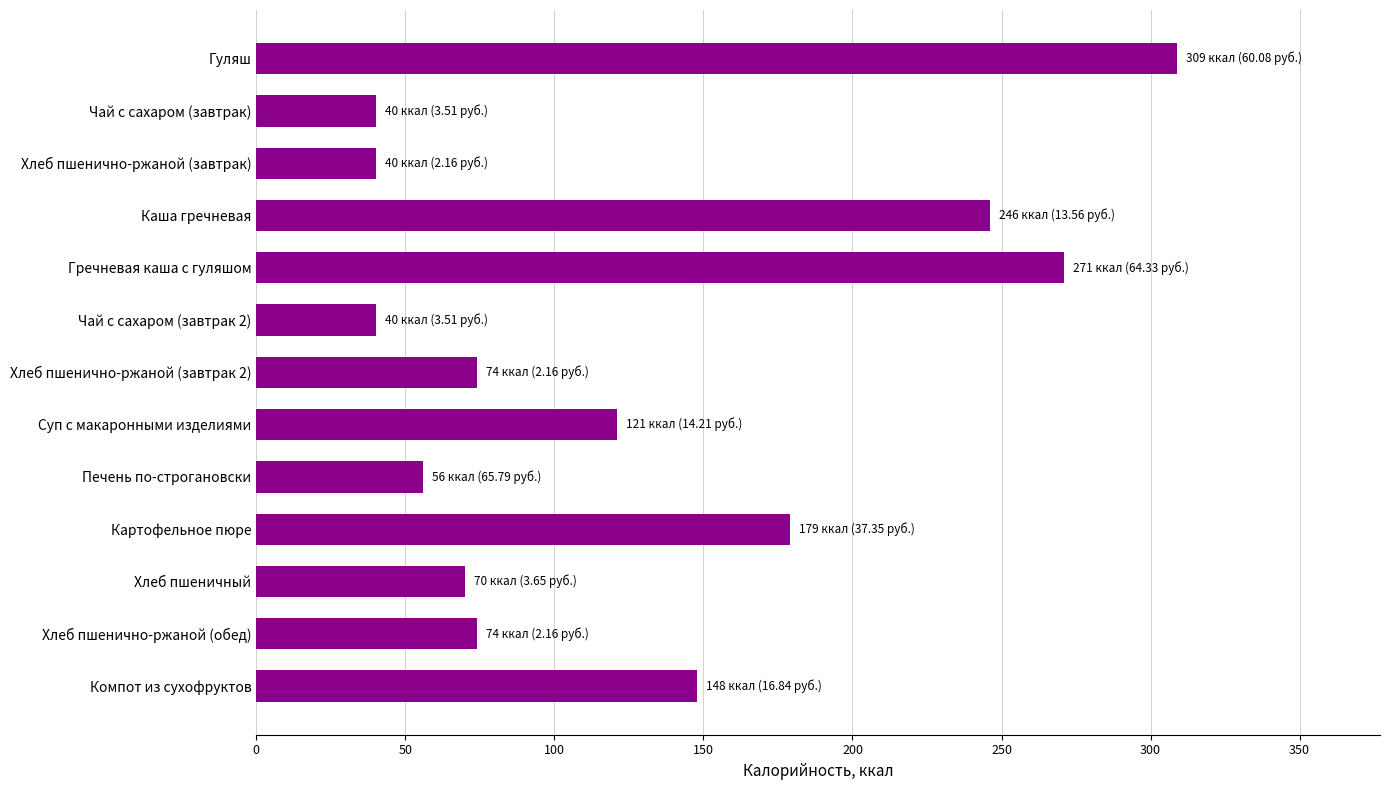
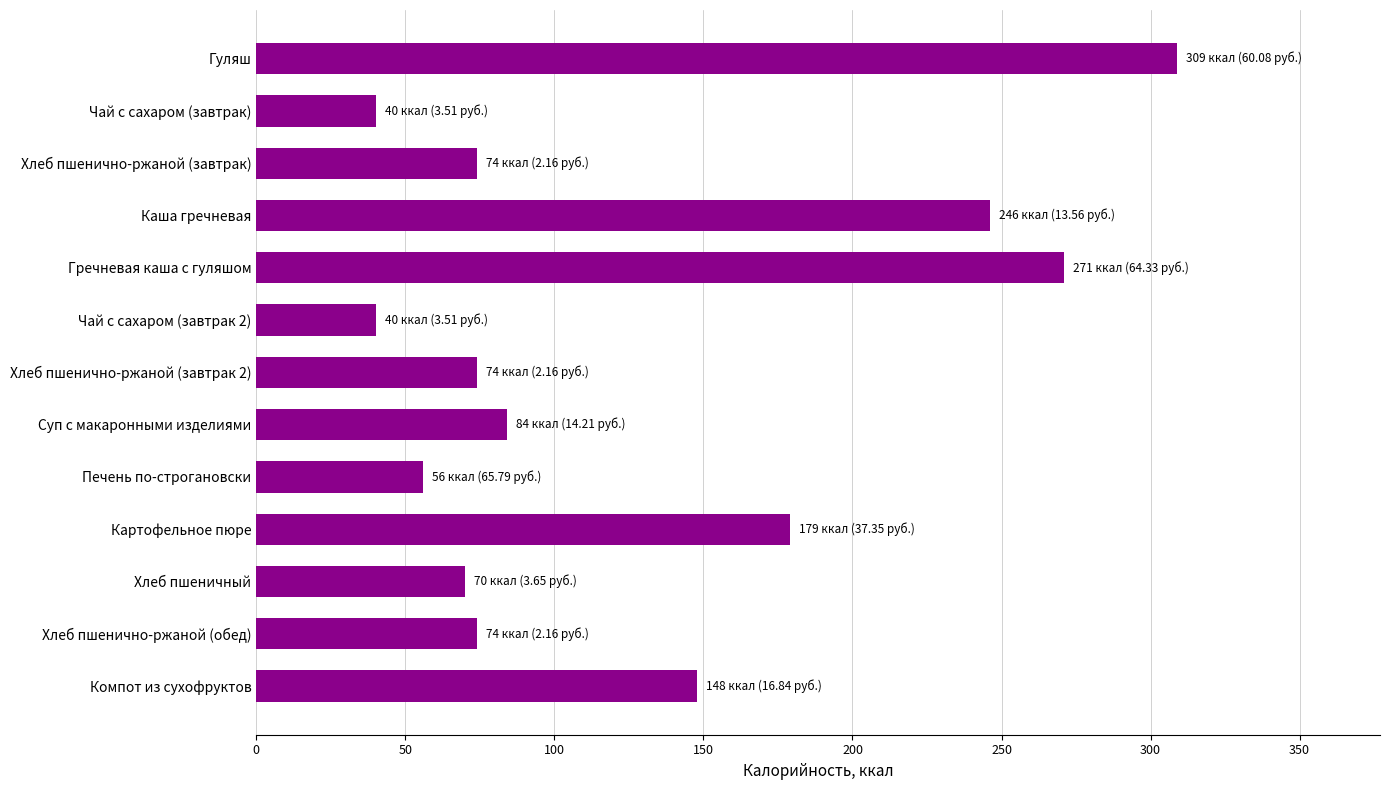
  {
    "Гуляш": 309,
    "Чай с сахаром (завтрак)": 40,
-   "Хлеб пшенично-ржаной (завтрак)": 40,
+   "Хлеб пшенично-ржаной (завтрак)": 74,
    "Каша гречневая": 246,
    "Гречневая каша с гуляшом": 271,
    "Чай с сахаром (завтрак 2)": 40,
    "Хлеб пшенично-ржаной (завтрак 2)": 74,
-   "Суп с макаронными изделиями": 121,
+   "Суп с макаронными изделиями": 84,
    "Печень по-строгановски": 56,
    "Картофельное пюре": 179,
    "Хлеб пшеничный": 70,
    "Хлеб пшенично-ржаной (обед)": 74,
    "Компот из сухофруктов": 148
  }
